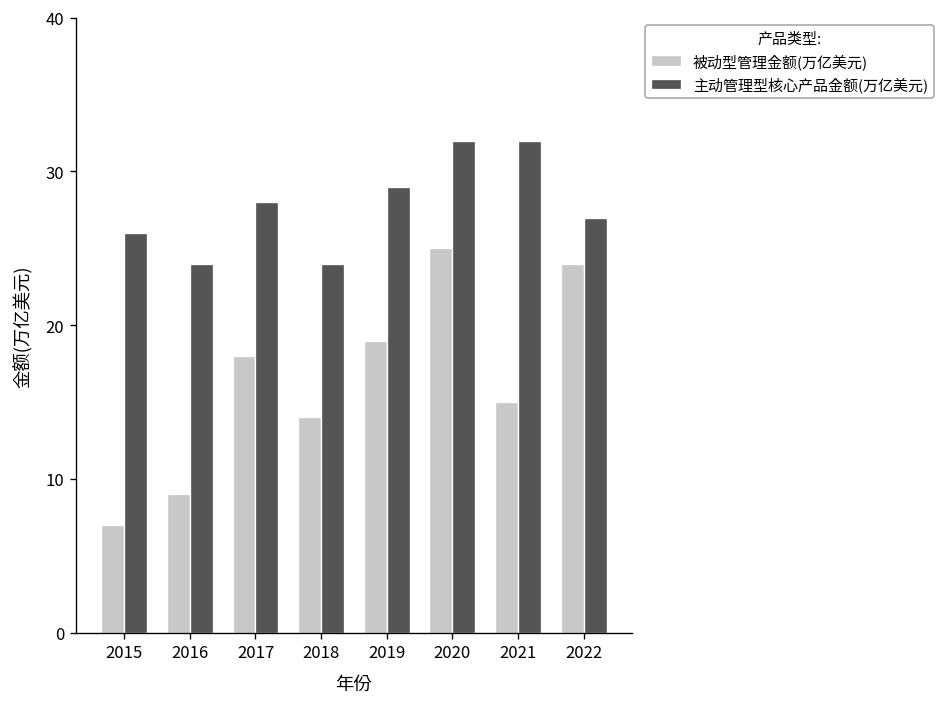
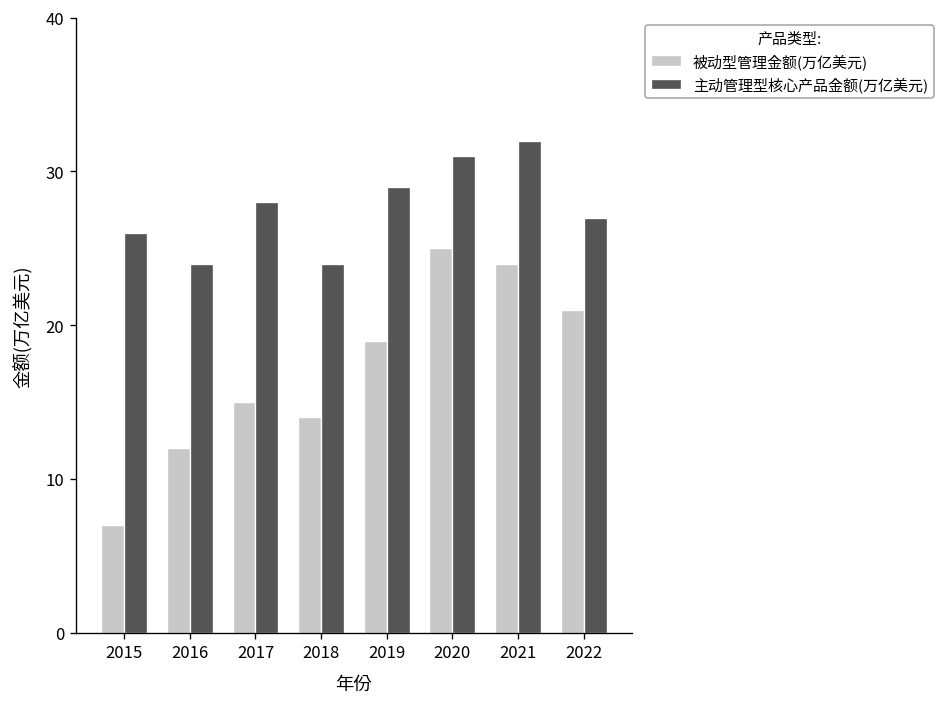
  {
    "被动型管理金额(万亿美元)": {
      "2015": 7,
-     "2016": 9,
-     "2017": 18,
+     "2016": 12,
+     "2017": 15,
      "2018": 14,
      "2019": 19,
      "2020": 25,
-     "2021": 15,
-     "2022": 24
+     "2021": 24,
+     "2022": 21
    },
    "主动管理型核心产品金额(万亿美元)": {
      "2015": 26,
      "2016": 24,
      "2017": 28,
      "2018": 24,
      "2019": 29,
-     "2020": 32,
+     "2020": 31,
      "2021": 32,
      "2022": 27
    }
  }
